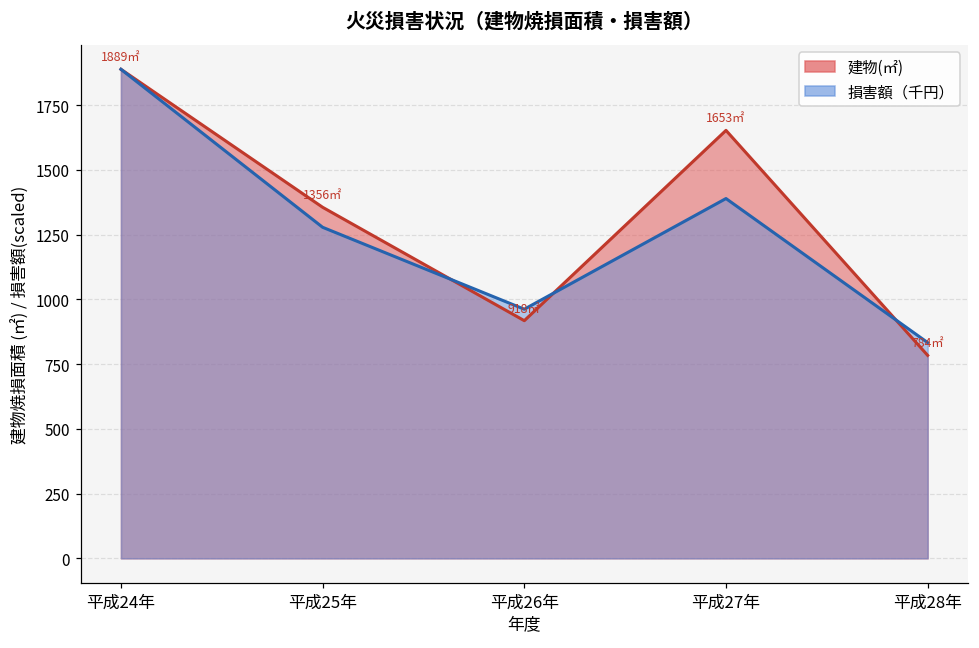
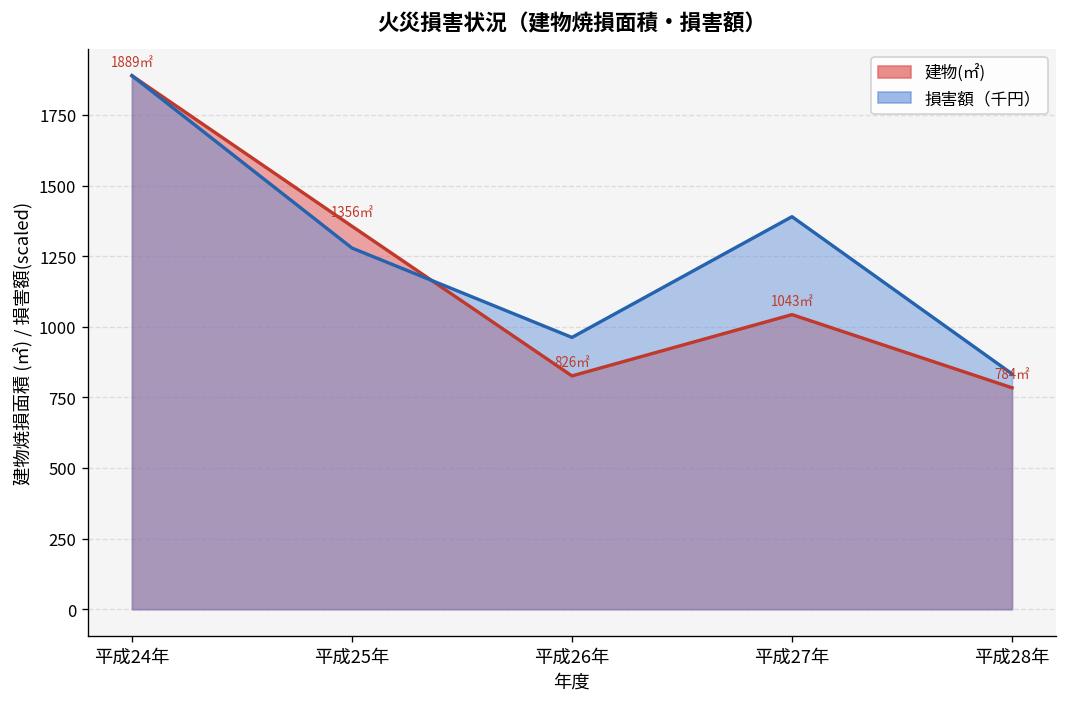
  {
    "建物(㎡)": {
      "平成25年": "1356㎡",
-     "平成26年": "918㎡",
-     "平成27年": "1653㎡"
+     "平成26年": "826㎡",
+     "平成27年": "1043㎡"
    }
  }
